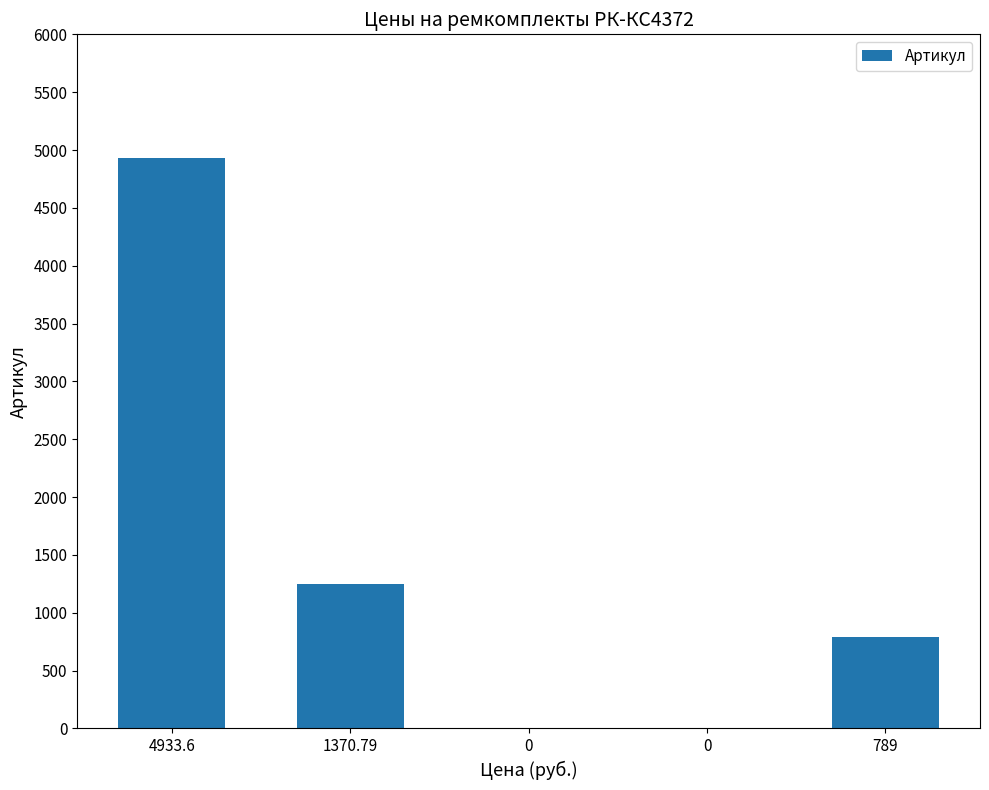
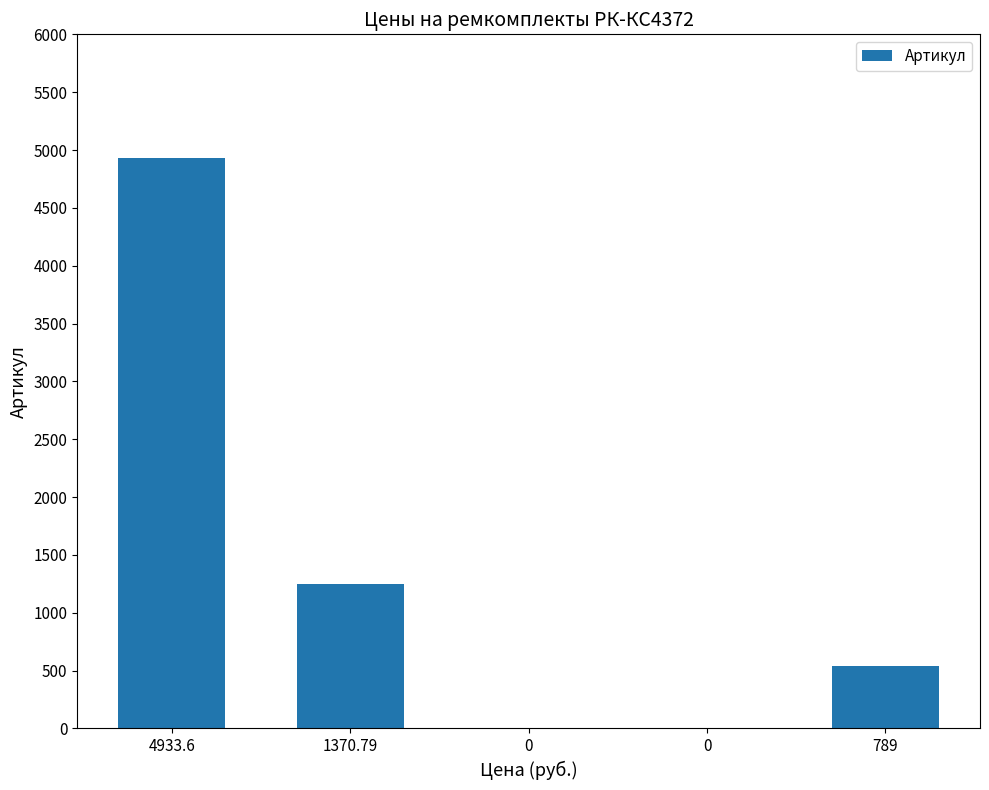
  {
    "4933.6": 4930,
    "1370.79": 1250,
-   "789": 790
+   "789": 540
  }
